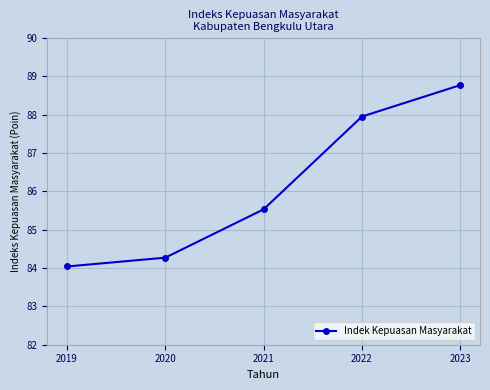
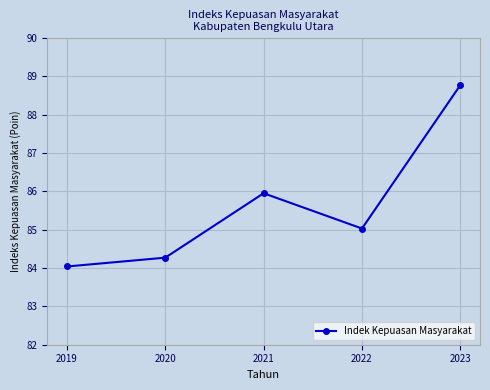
  {
    "2019": 84.0,
    "2020": 84.3,
-   "2021": 85.5,
-   "2022": 88.0,
+   "2021": 86.0,
+   "2022": 85.0,
    "2023": 88.8
  }
